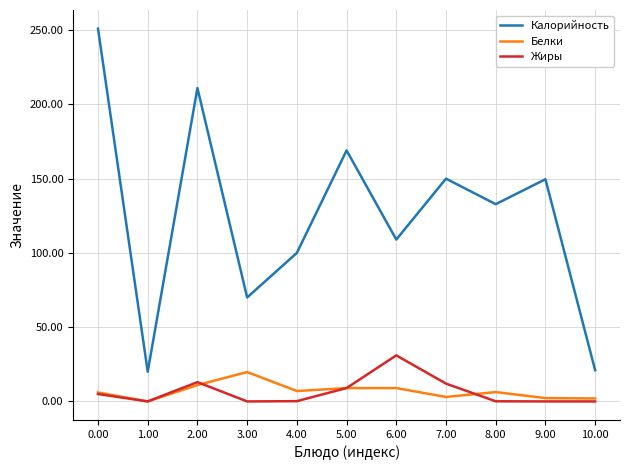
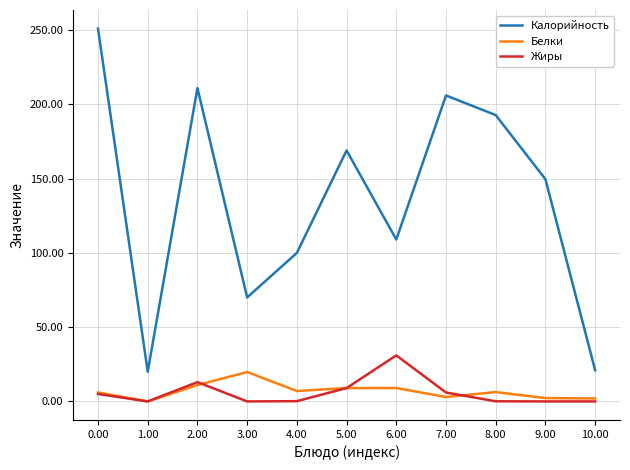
  {
    "Калорийность": {
      "0.00": 251,
      "1.00": 20,
      "2.00": 211,
      "3.00": 70,
      "4.00": 100,
      "5.00": 169,
      "6.00": 109,
-     "7.00": 150,
-     "8.00": 133,
+     "7.00": 206,
+     "8.00": 193,
      "9.00": 150,
      "10.00": 21
    },
    "Белки": {
      "2.00": 11,
      "3.00": 20,
      "4.00": 7,
      "6.00": 9,
      "7.00": 3,
      "8.00": 6,
      "9.00": 2,
      "10.00": 2
    },
    "Жиры": {
      "2.00": 13,
      "3.00": 0,
      "4.00": 0,
      "6.00": 31,
-     "7.00": 12,
+     "7.00": 6,
      "8.00": 0,
      "9.00": 0,
      "10.00": 0
    }
  }
